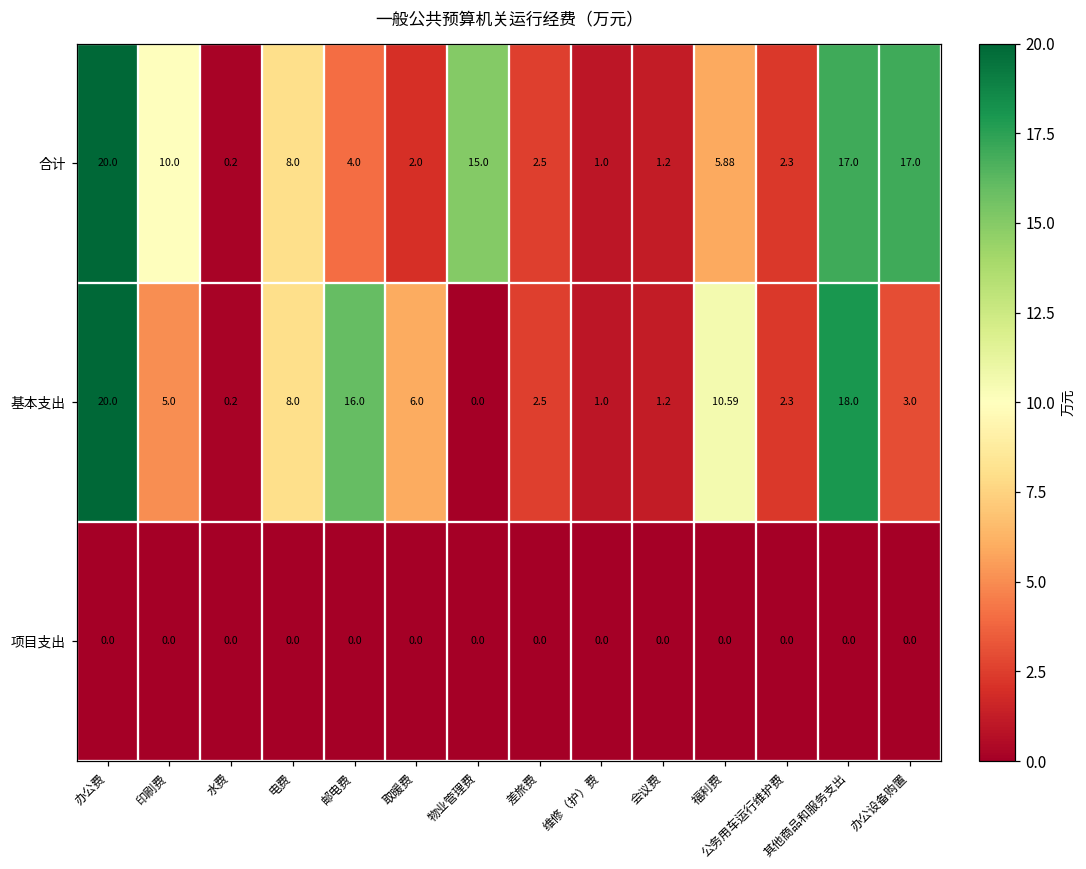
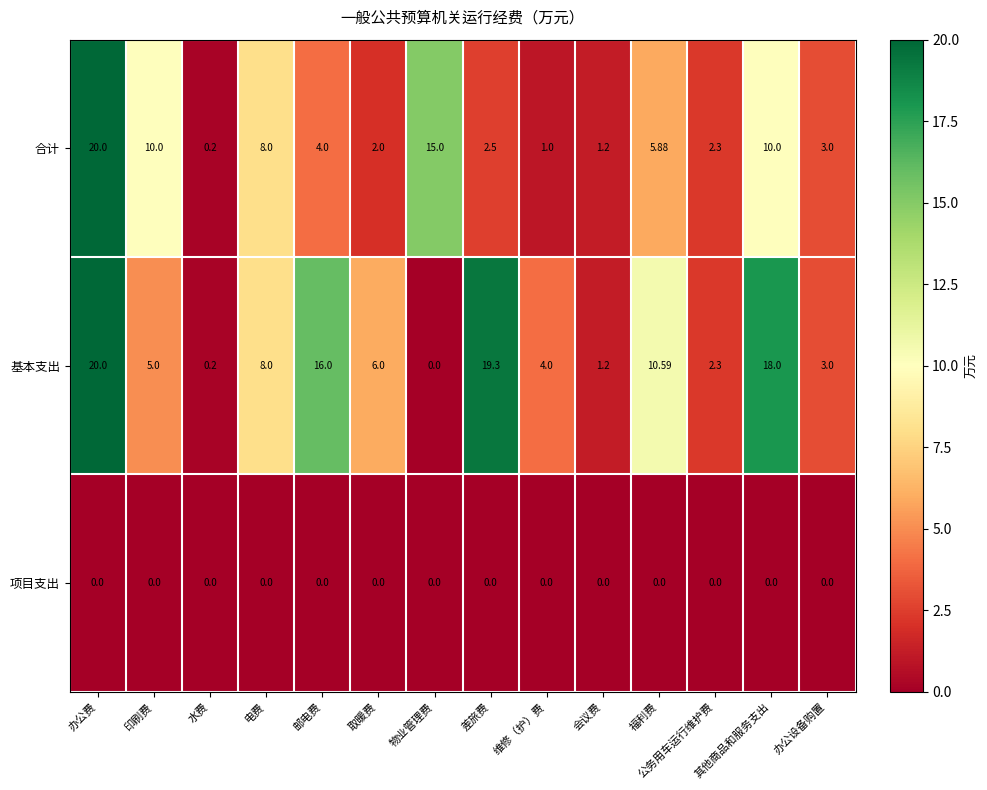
  {
    "合计": {
      "办公费": 20.0,
      "印刷费": 10.0,
      "水费": 0.2,
      "电费": 8.0,
      "邮电费": 4.0,
      "取暖费": 2.0,
      "物业管理费": 15.0,
      "差旅费": 2.5,
      "维修（护）费": 1.0,
      "会议费": 1.2,
      "福利费": 5.88,
      "公务用车运行维护费": 2.3,
-     "其他商品和服务支出": 17.0,
-     "办公设备购置": 17.0
+     "其他商品和服务支出": 10.0,
+     "办公设备购置": 3.0
    },
    "基本支出": {
      "办公费": 20.0,
      "印刷费": 5.0,
      "水费": 0.2,
      "电费": 8.0,
      "邮电费": 16.0,
      "取暖费": 6.0,
      "物业管理费": 0.0,
-     "差旅费": 2.5,
-     "维修（护）费": 1.0,
+     "差旅费": 19.3,
+     "维修（护）费": 4.0,
      "会议费": 1.2,
      "福利费": 10.59,
      "公务用车运行维护费": 2.3,
      "其他商品和服务支出": 18.0,
      "办公设备购置": 3.0
    },
    "项目支出": {
      "办公费": 0.0,
      "印刷费": 0.0,
      "水费": 0.0,
      "电费": 0.0,
      "邮电费": 0.0,
      "取暖费": 0.0,
      "物业管理费": 0.0,
      "差旅费": 0.0,
      "维修（护）费": 0.0,
      "会议费": 0.0,
      "福利费": 0.0,
      "公务用车运行维护费": 0.0,
      "其他商品和服务支出": 0.0,
      "办公设备购置": 0.0
    }
  }
